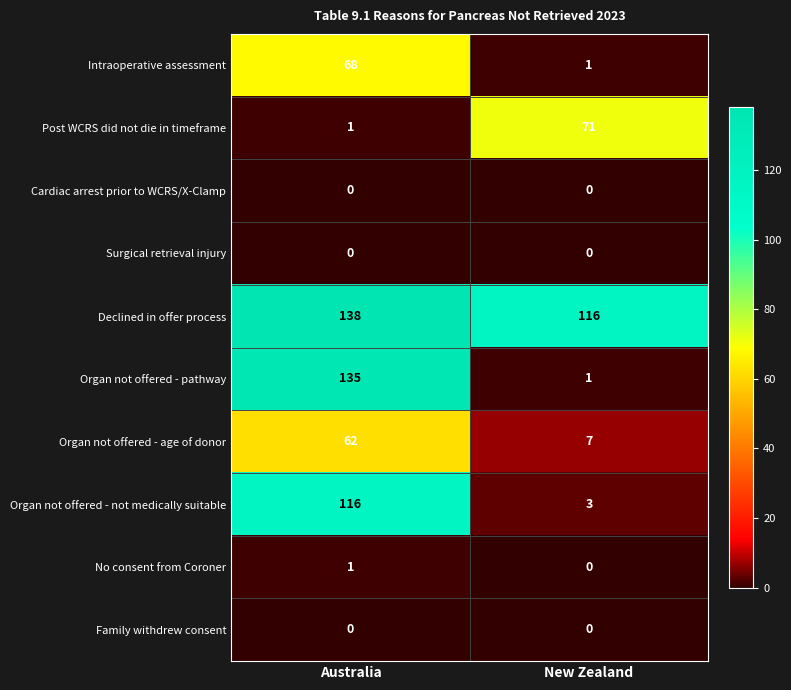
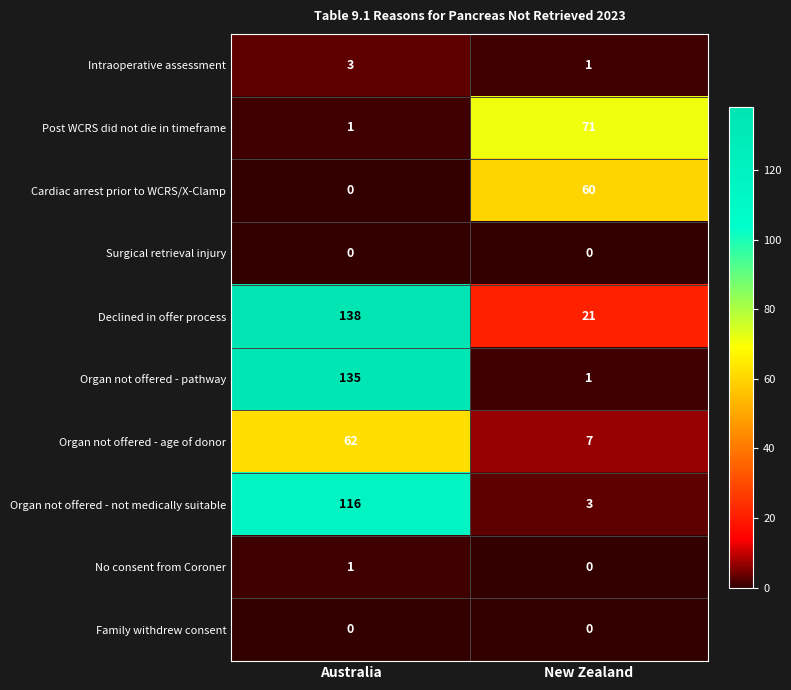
  {
    "Intraoperative assessment": {
-     "Australia": 68,
+     "Australia": 3,
      "New Zealand": 1
    },
    "Post WCRS did not die in timeframe": {
      "Australia": 1,
      "New Zealand": 71
    },
    "Cardiac arrest prior to WCRS/X-Clamp": {
      "Australia": 0,
-     "New Zealand": 0
+     "New Zealand": 60
    },
    "Surgical retrieval injury": {
      "Australia": 0,
      "New Zealand": 0
    },
    "Declined in offer process": {
      "Australia": 138,
-     "New Zealand": 116
+     "New Zealand": 21
    },
    "Organ not offered - pathway": {
      "Australia": 135,
      "New Zealand": 1
    },
    "Organ not offered - age of donor": {
      "Australia": 62,
      "New Zealand": 7
    },
    "Organ not offered - not medically suitable": {
      "Australia": 116,
      "New Zealand": 3
    },
    "No consent from Coroner": {
      "Australia": 1,
      "New Zealand": 0
    },
    "Family withdrew consent": {
      "Australia": 0,
      "New Zealand": 0
    }
  }
